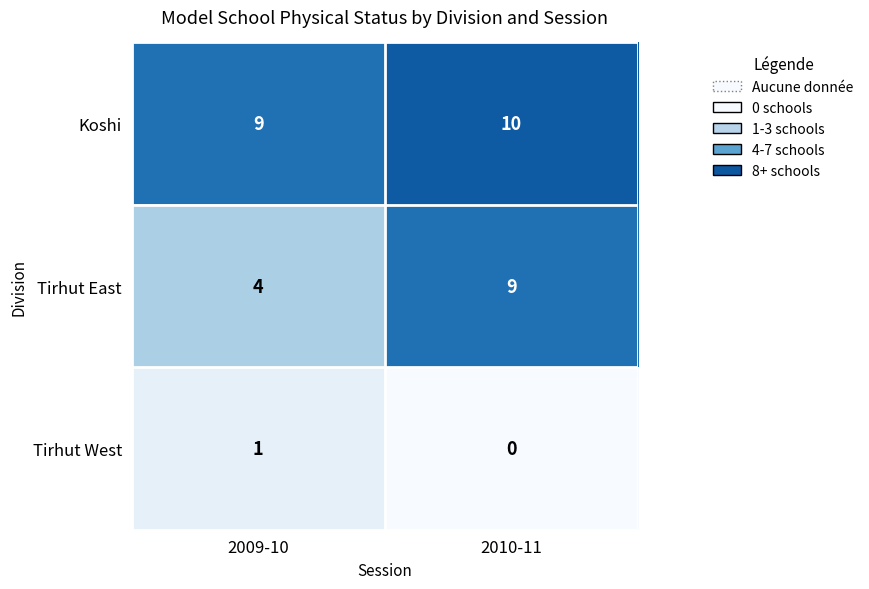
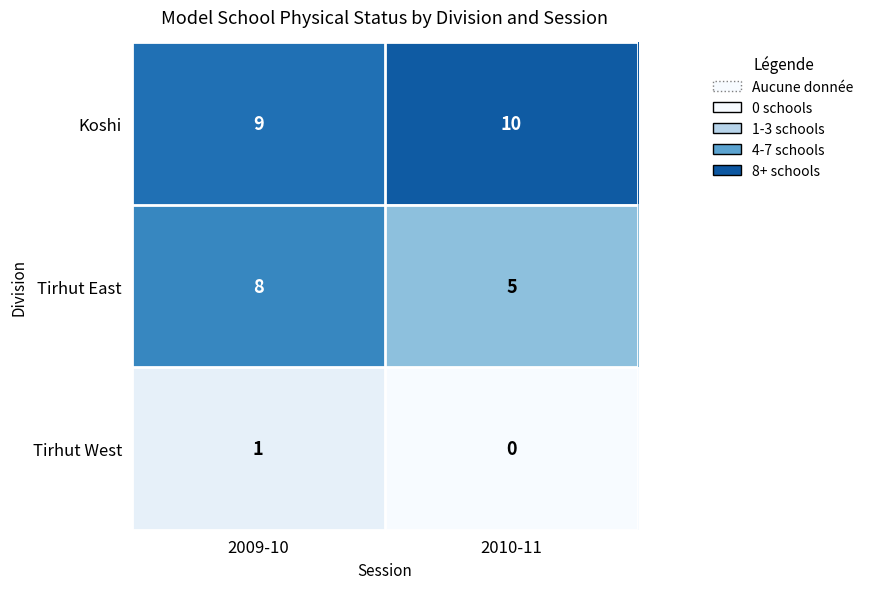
  {
    "Koshi": {
      "2009-10": 9,
      "2010-11": 10
    },
    "Tirhut East": {
-     "2009-10": 4,
-     "2010-11": 9
+     "2009-10": 8,
+     "2010-11": 5
    },
    "Tirhut West": {
      "2009-10": 1,
      "2010-11": 0
    }
  }
